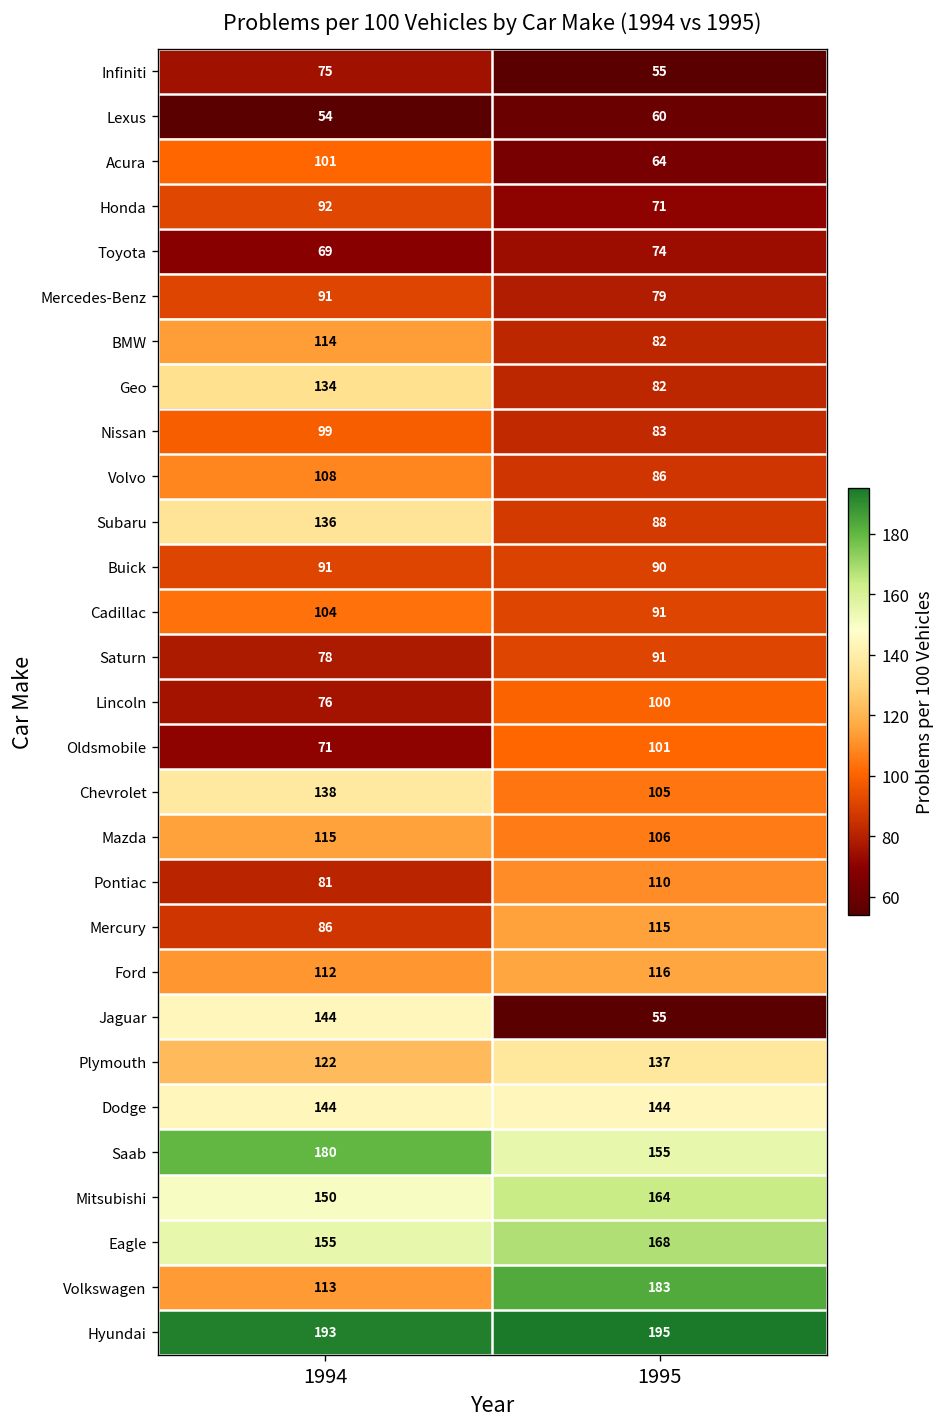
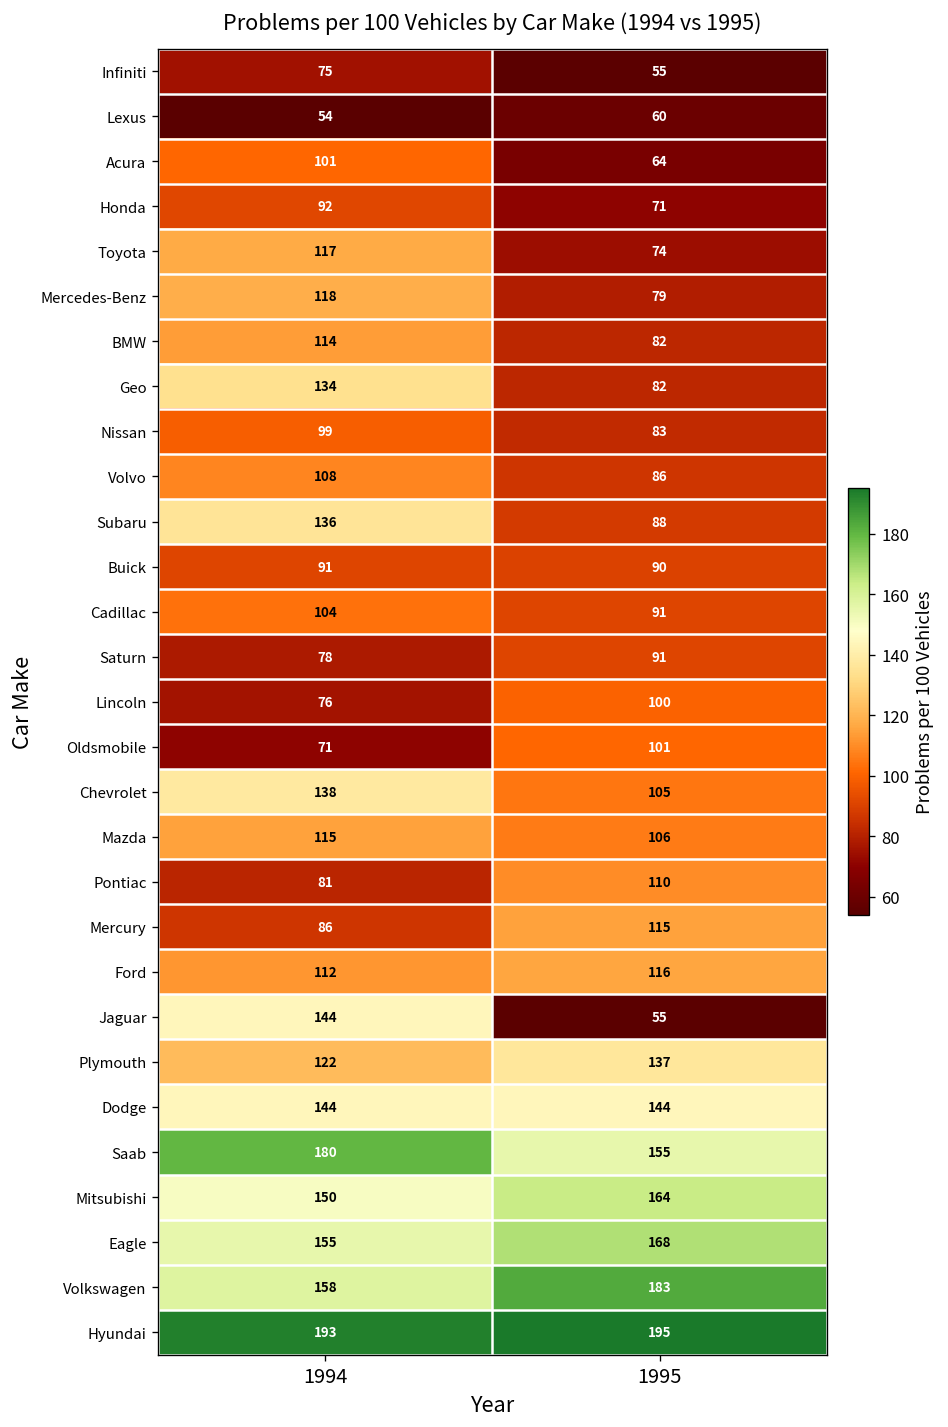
  {
    "Infiniti": {
      "1994": 75,
      "1995": 55
    },
    "Lexus": {
      "1994": 54,
      "1995": 60
    },
    "Acura": {
      "1994": 101,
      "1995": 64
    },
    "Honda": {
      "1994": 92,
      "1995": 71
    },
    "Toyota": {
-     "1994": 69,
+     "1994": 117,
      "1995": 74
    },
    "Mercedes-Benz": {
-     "1994": 91,
+     "1994": 118,
      "1995": 79
    },
    "BMW": {
      "1994": 114,
      "1995": 82
    },
    "Geo": {
      "1994": 134,
      "1995": 82
    },
    "Nissan": {
      "1994": 99,
      "1995": 83
    },
    "Volvo": {
      "1994": 108,
      "1995": 86
    },
    "Subaru": {
      "1994": 136,
      "1995": 88
    },
    "Buick": {
      "1994": 91,
      "1995": 90
    },
    "Cadillac": {
      "1994": 104,
      "1995": 91
    },
    "Saturn": {
      "1994": 78,
      "1995": 91
    },
    "Lincoln": {
      "1994": 76,
      "1995": 100
    },
    "Oldsmobile": {
      "1994": 71,
      "1995": 101
    },
    "Chevrolet": {
      "1994": 138,
      "1995": 105
    },
    "Mazda": {
      "1994": 115,
      "1995": 106
    },
    "Pontiac": {
      "1994": 81,
      "1995": 110
    },
    "Mercury": {
      "1994": 86,
      "1995": 115
    },
    "Ford": {
      "1994": 112,
      "1995": 116
    },
    "Jaguar": {
      "1994": 144,
      "1995": 55
    },
    "Plymouth": {
      "1994": 122,
      "1995": 137
    },
    "Dodge": {
      "1994": 144,
      "1995": 144
    },
    "Saab": {
      "1994": 180,
      "1995": 155
    },
    "Mitsubishi": {
      "1994": 150,
      "1995": 164
    },
    "Eagle": {
      "1994": 155,
      "1995": 168
    },
    "Volkswagen": {
-     "1994": 113,
+     "1994": 158,
      "1995": 183
    },
    "Hyundai": {
      "1994": 193,
      "1995": 195
    }
  }
